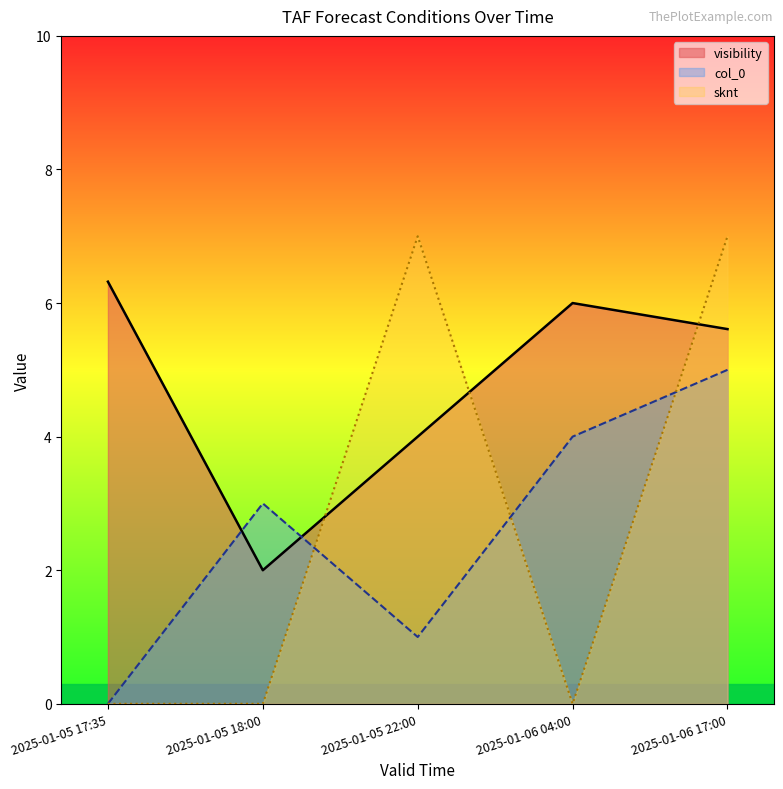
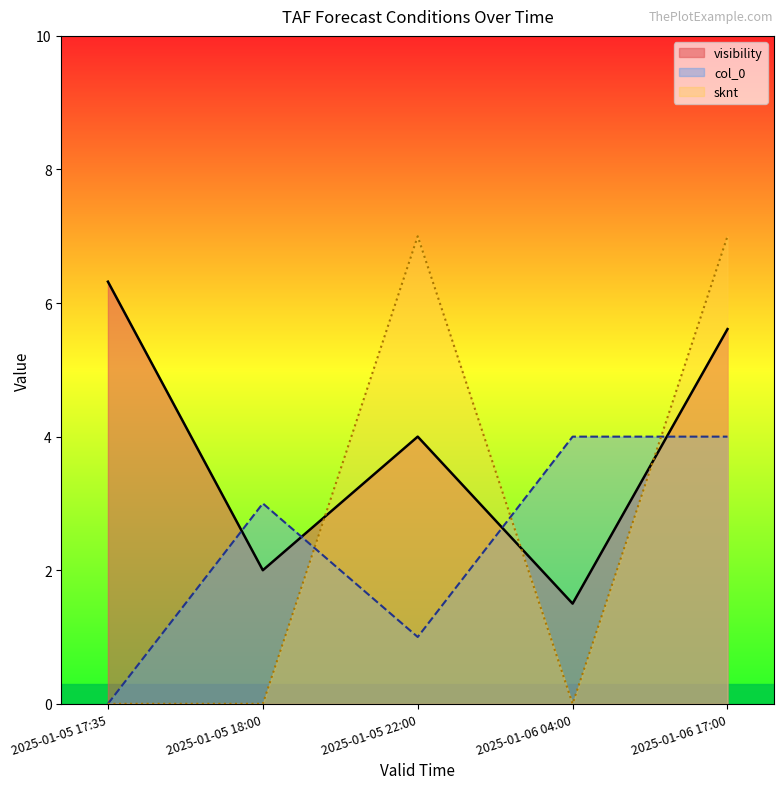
  {
    "visibility": {
      "2025-01-05 17:35": 6.3,
      "2025-01-05 18:00": 2.0,
      "2025-01-05 22:00": 4.0,
-     "2025-01-06 04:00": 6.0,
+     "2025-01-06 04:00": 1.5,
      "2025-01-06 17:00": 5.6
    },
    "col_0": {
      "2025-01-05 18:00": 3,
      "2025-01-05 22:00": 1,
      "2025-01-06 04:00": 4,
-     "2025-01-06 17:00": 5
+     "2025-01-06 17:00": 4
    },
    "sknt": {
      "2025-01-05 22:00": 7.0,
      "2025-01-06 17:00": 7.0
    }
  }
